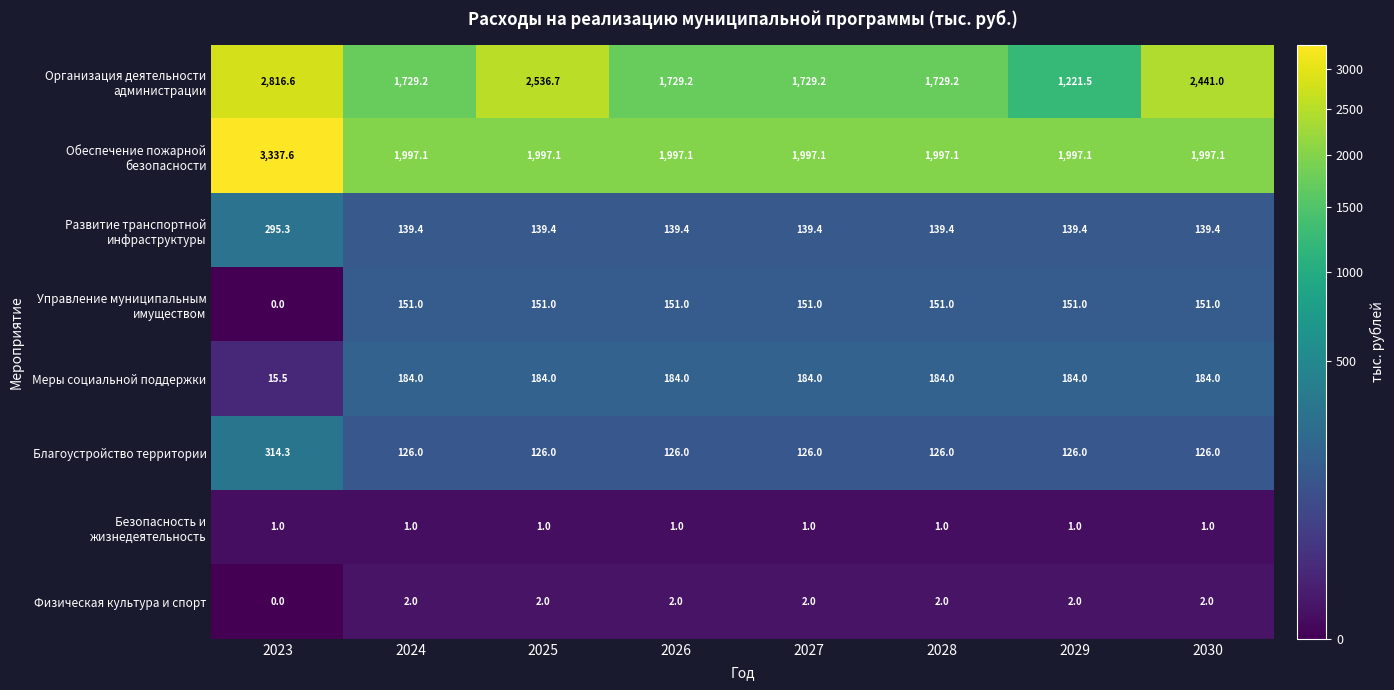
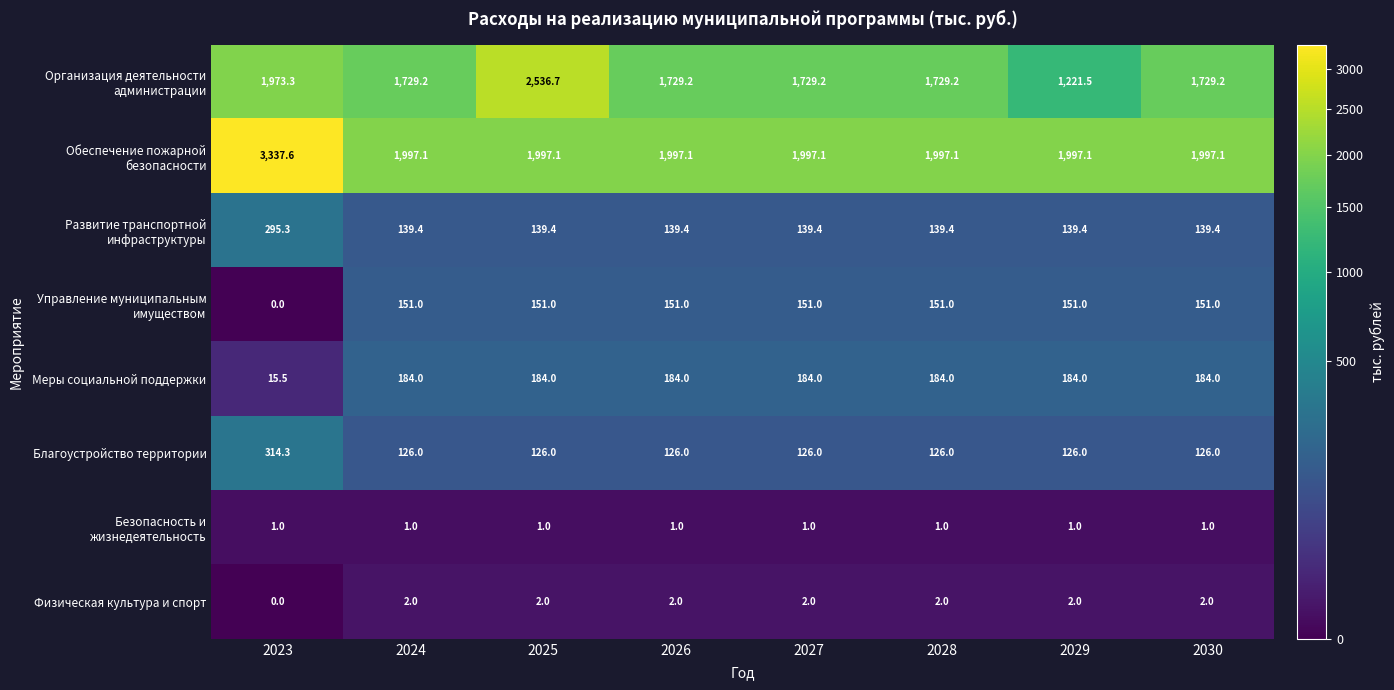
  {
    "Организация деятельности администрации": {
-     "2023": "2,816.6",
+     "2023": "1,973.3",
      "2024": "1,729.2",
      "2025": "2,536.7",
      "2026": "1,729.2",
      "2027": "1,729.2",
      "2028": "1,729.2",
      "2029": "1,221.5",
-     "2030": "2,441.0"
+     "2030": "1,729.2"
    },
    "Обеспечение пожарной безопасности": {
      "2023": "3,337.6",
      "2024": "1,997.1",
      "2025": "1,997.1",
      "2026": "1,997.1",
      "2027": "1,997.1",
      "2028": "1,997.1",
      "2029": "1,997.1",
      "2030": "1,997.1"
    },
    "Развитие транспортной инфраструктуры": {
      "2023": "295.3",
      "2024": "139.4",
      "2025": "139.4",
      "2026": "139.4",
      "2027": "139.4",
      "2028": "139.4",
      "2029": "139.4",
      "2030": "139.4"
    },
    "Управление муниципальным имуществом": {
      "2023": "0.0",
      "2024": "151.0",
      "2025": "151.0",
      "2026": "151.0",
      "2027": "151.0",
      "2028": "151.0",
      "2029": "151.0",
      "2030": "151.0"
    },
    "Меры социальной поддержки": {
      "2023": "15.5",
      "2024": "184.0",
      "2025": "184.0",
      "2026": "184.0",
      "2027": "184.0",
      "2028": "184.0",
      "2029": "184.0",
      "2030": "184.0"
    },
    "Благоустройство территории": {
      "2023": "314.3",
      "2024": "126.0",
      "2025": "126.0",
      "2026": "126.0",
      "2027": "126.0",
      "2028": "126.0",
      "2029": "126.0",
      "2030": "126.0"
    },
    "Безопасность и жизнедеятельность": {
      "2023": "1.0",
      "2024": "1.0",
      "2025": "1.0",
      "2026": "1.0",
      "2027": "1.0",
      "2028": "1.0",
      "2029": "1.0",
      "2030": "1.0"
    },
    "Физическая культура и спорт": {
      "2023": "0.0",
      "2024": "2.0",
      "2025": "2.0",
      "2026": "2.0",
      "2027": "2.0",
      "2028": "2.0",
      "2029": "2.0",
      "2030": "2.0"
    }
  }
